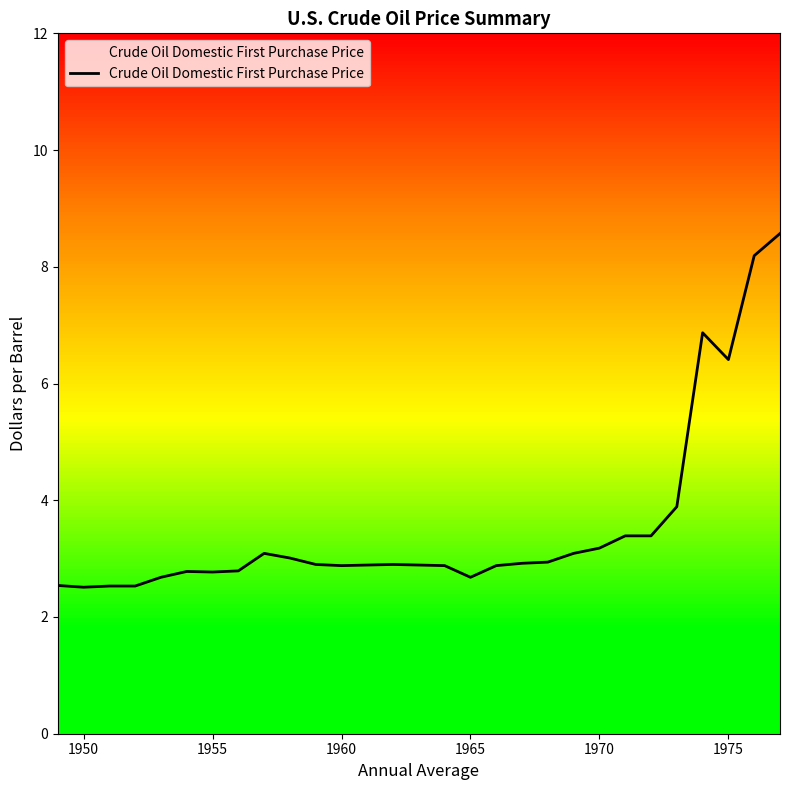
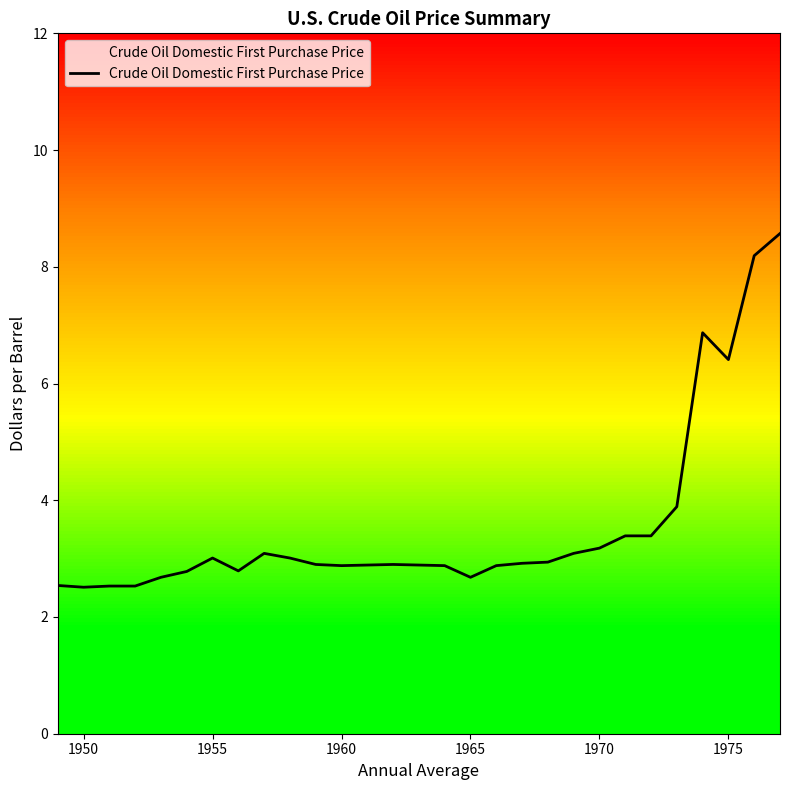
  {
    "1950": 2.5,
-   "1955": 2.8,
+   "1955": 3.0,
    "1960": 2.9,
    "1965": 2.7,
    "1970": 3.2,
    "1975": 6.4
  }
